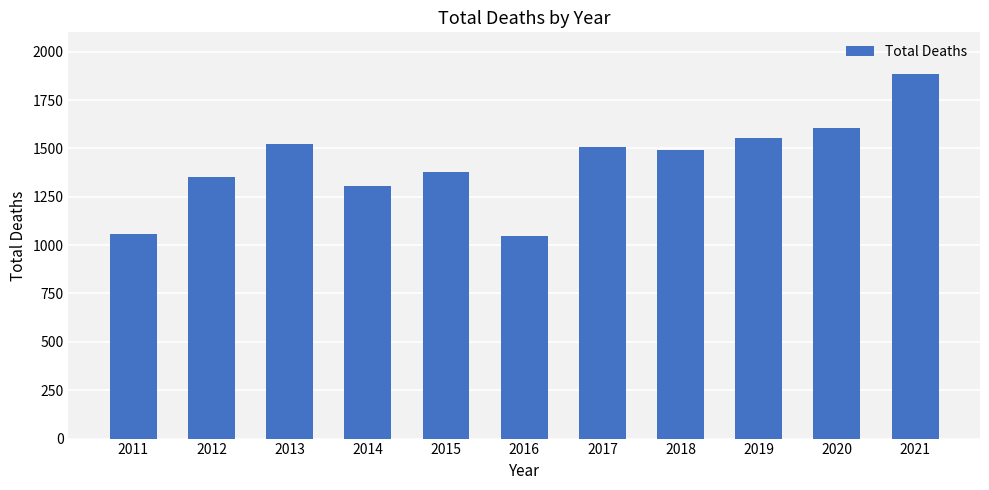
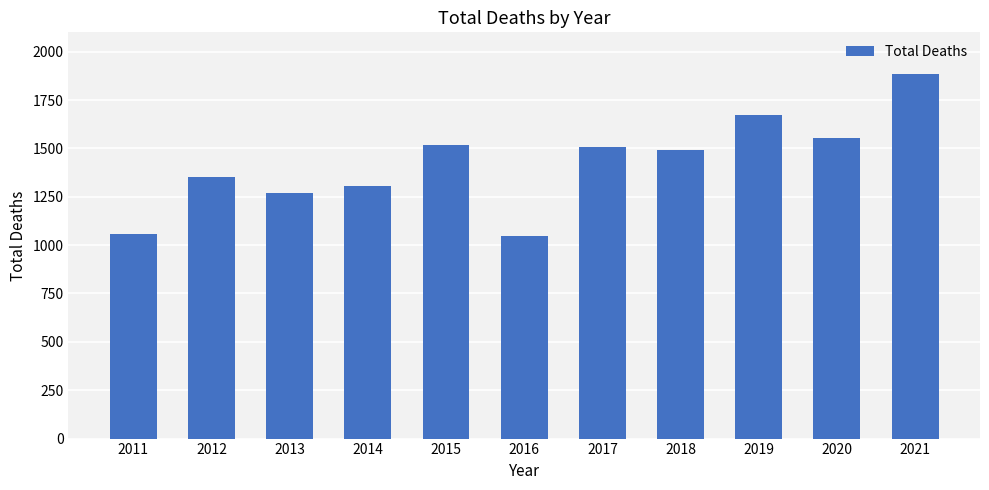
  {
    "2011": 1060,
    "2012": 1350,
-   "2013": 1520,
+   "2013": 1270,
    "2014": 1310,
-   "2015": 1380,
+   "2015": 1520,
    "2016": 1050,
    "2017": 1510,
    "2018": 1490,
-   "2019": 1560,
-   "2020": 1600,
+   "2019": 1670,
+   "2020": 1550,
    "2021": 1880
  }
